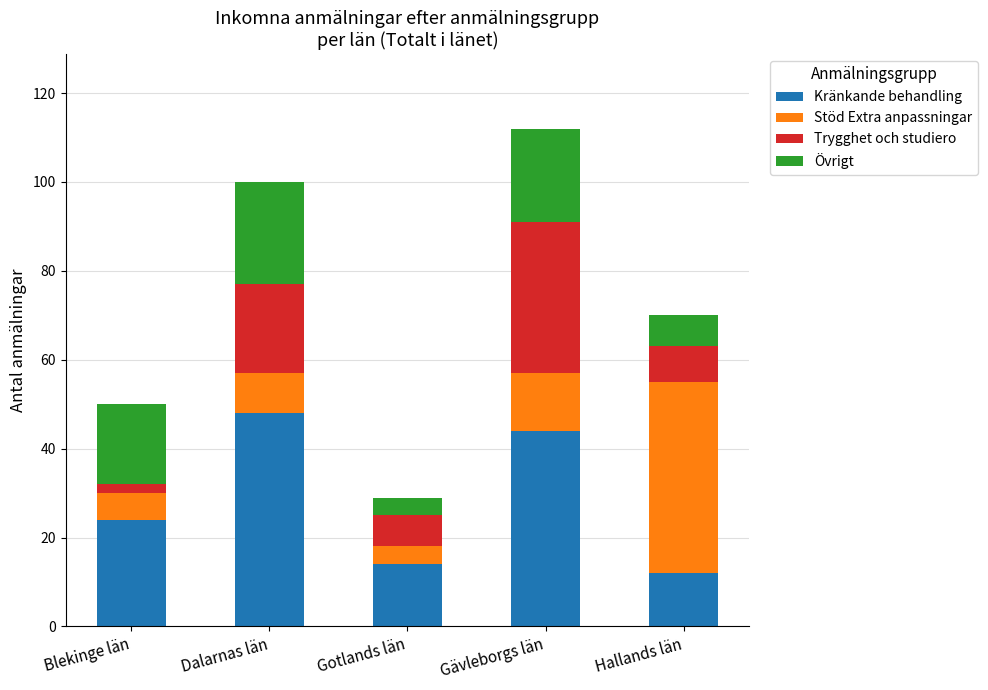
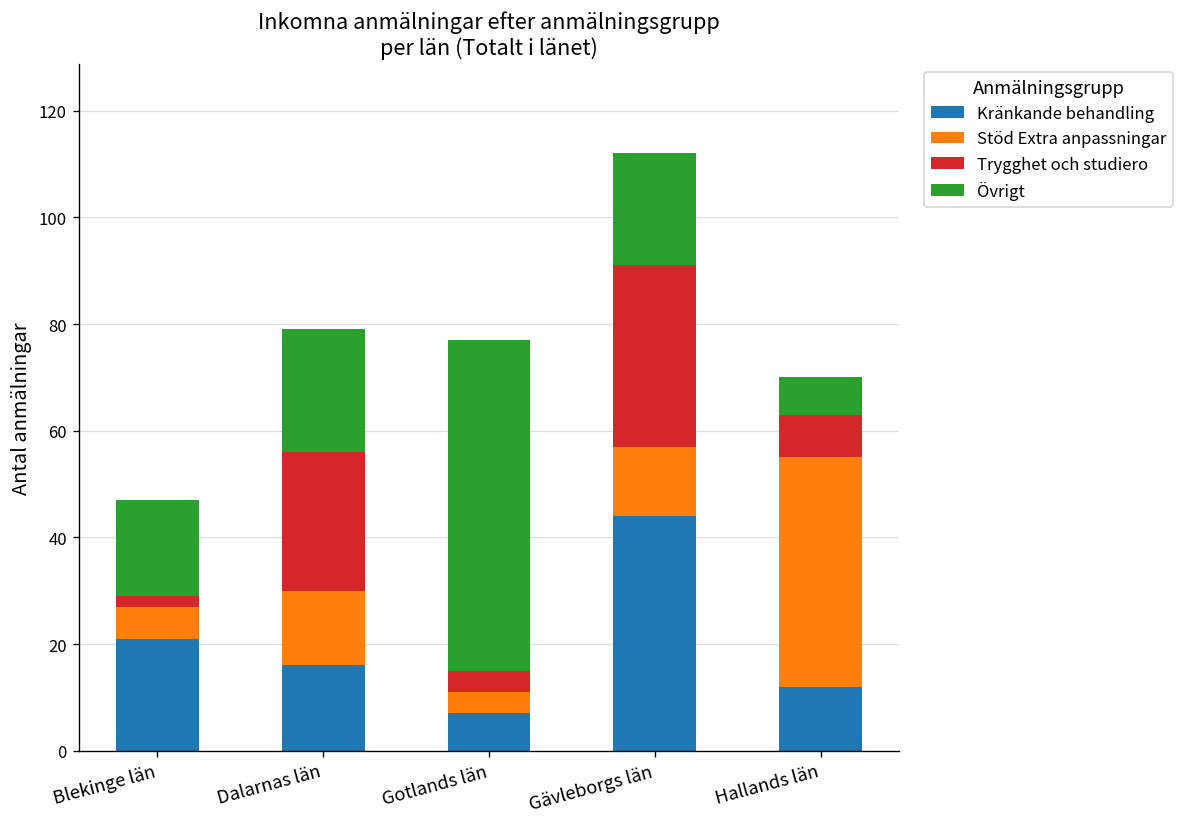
  {
    "Kränkande behandling": {
-     "Blekinge län": 24,
-     "Dalarnas län": 48,
-     "Gotlands län": 14,
+     "Blekinge län": 21,
+     "Dalarnas län": 16,
+     "Gotlands län": 7,
      "Gävleborgs län": 44,
      "Hallands län": 12
    },
    "Stöd Extra anpassningar": {
      "Blekinge län": 6,
-     "Dalarnas län": 9,
+     "Dalarnas län": 14,
      "Gotlands län": 4,
      "Gävleborgs län": 13,
      "Hallands län": 43
    },
    "Trygghet och studiero": {
      "Blekinge län": 2,
-     "Dalarnas län": 20,
-     "Gotlands län": 7,
+     "Dalarnas län": 26,
+     "Gotlands län": 4,
      "Gävleborgs län": 34,
      "Hallands län": 8
    },
    "Övrigt": {
      "Blekinge län": 18,
      "Dalarnas län": 23,
-     "Gotlands län": 4,
+     "Gotlands län": 62,
      "Gävleborgs län": 21,
      "Hallands län": 7
    }
  }
